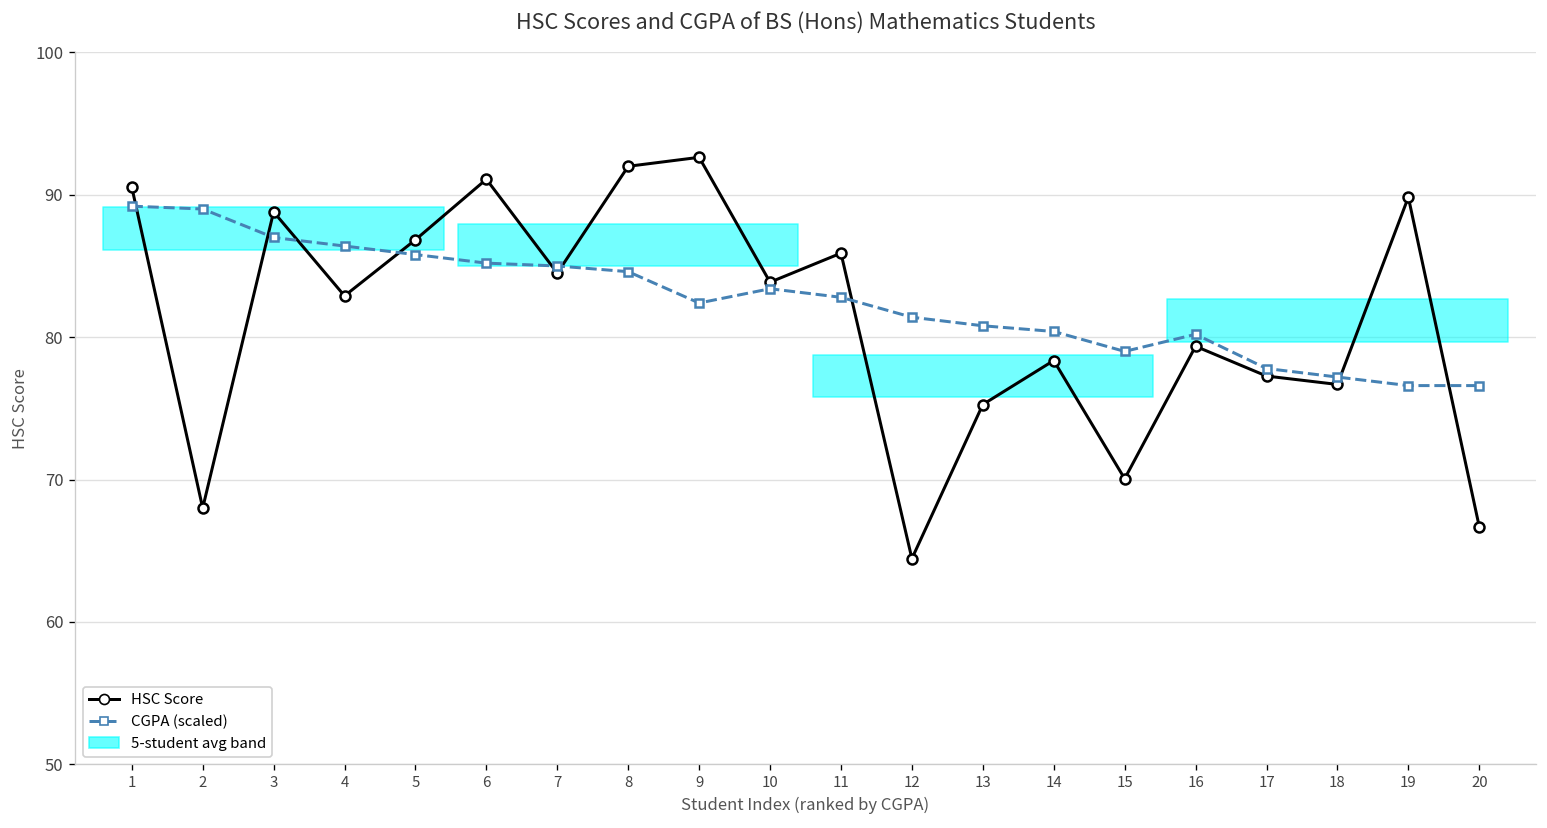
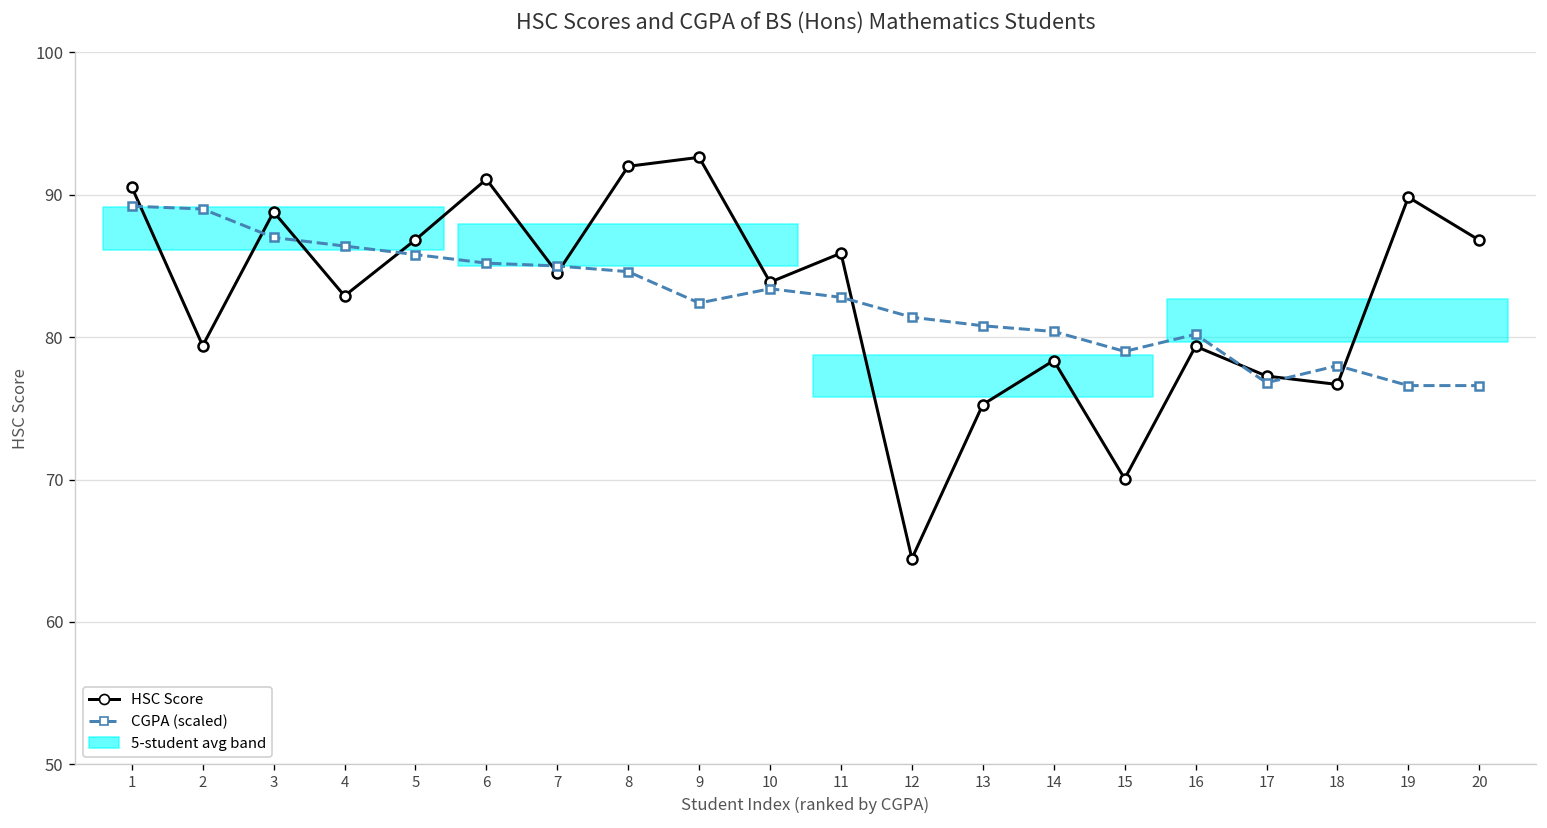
  {
    "HSC Score": {
      "1": 90.5,
-     "2": 68.0,
+     "2": 79.4,
      "3": 88.8,
      "4": 82.9,
      "5": 86.8,
      "6": 91.1,
      "7": 84.5,
      "8": 92.0,
      "9": 92.6,
      "10": 83.9,
      "11": 85.9,
      "12": 64.5,
      "13": 75.3,
      "14": 78.4,
      "15": 70.1,
      "16": 79.4,
      "17": 77.3,
      "18": 76.7,
      "19": 89.8,
-     "20": 66.7
+     "20": 86.8
    },
    "CGPA (scaled)": {
      "1": 89.2,
      "2": 89.0,
      "3": 87.0,
      "4": 86.4,
      "5": 85.8,
      "6": 85.2,
      "7": 85.0,
      "8": 84.6,
      "9": 82.4,
      "10": 83.4,
      "11": 82.8,
      "12": 81.4,
      "13": 80.8,
      "14": 80.4,
      "15": 79.0,
      "16": 80.2,
-     "17": 77.8,
-     "18": 77.2,
+     "17": 76.8,
+     "18": 78.0,
      "19": 76.6,
      "20": 76.6
    }
  }
